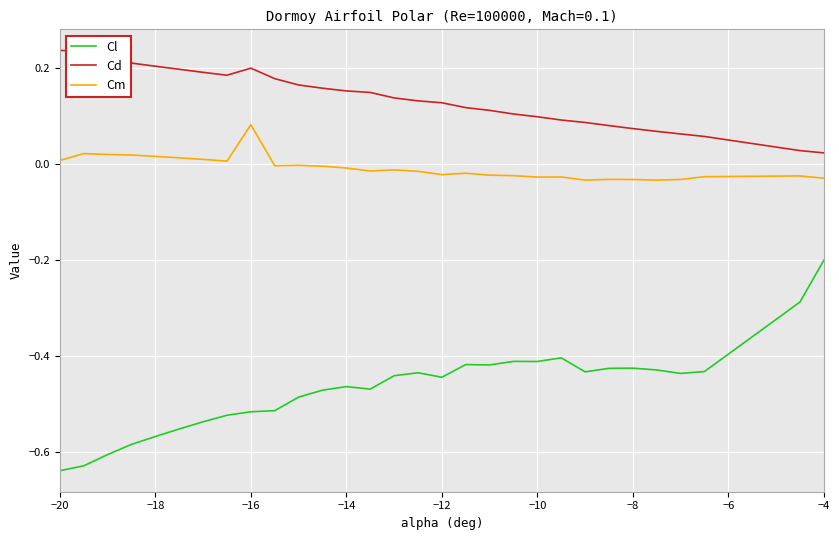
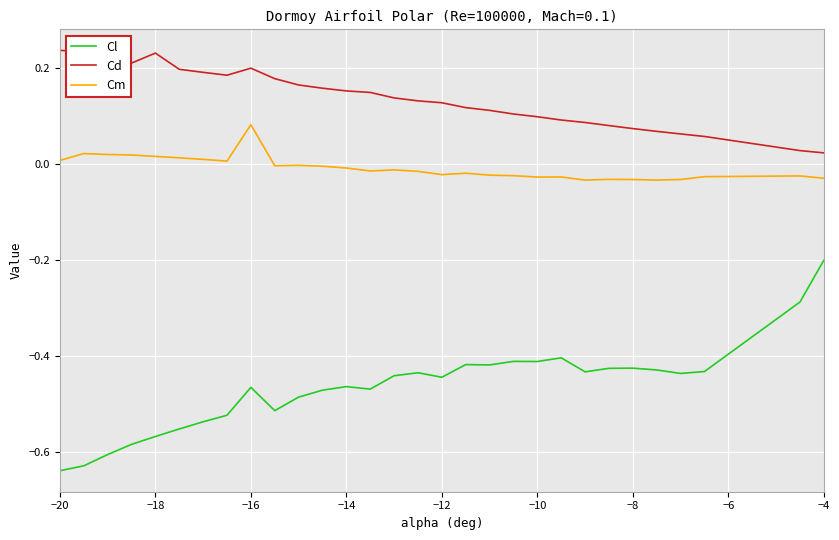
  {
    "Cl": {
      "−20": -0.64,
      "−18": -0.57,
-     "−16": -0.52,
+     "−16": -0.47,
      "−14": -0.46,
      "−12": -0.44,
      "−10": -0.41,
      "−8": -0.43,
      "−4": -0.20
    },
    "Cd": {
      "−20": 0.24,
-     "−18": 0.20,
+     "−18": 0.23,
      "−16": 0.20,
      "−14": 0.15,
      "−12": 0.13,
      "−10": 0.10,
      "−8": 0.07,
      "−4": 0.02
    },
    "Cm": {
      "−20": 0.01,
      "−18": 0.02,
      "−16": 0.08,
      "−14": -0.01,
      "−12": -0.02,
      "−10": -0.03,
      "−8": -0.03,
      "−4": -0.03
    }
  }
